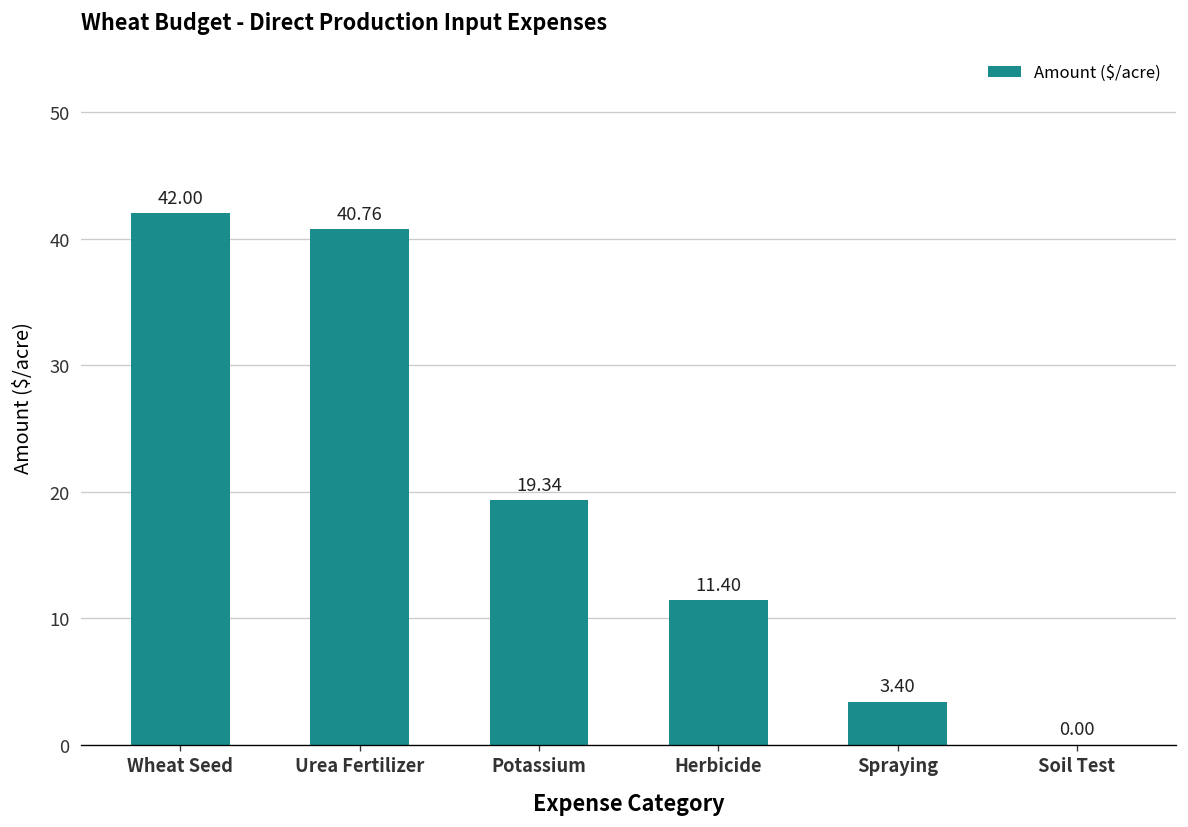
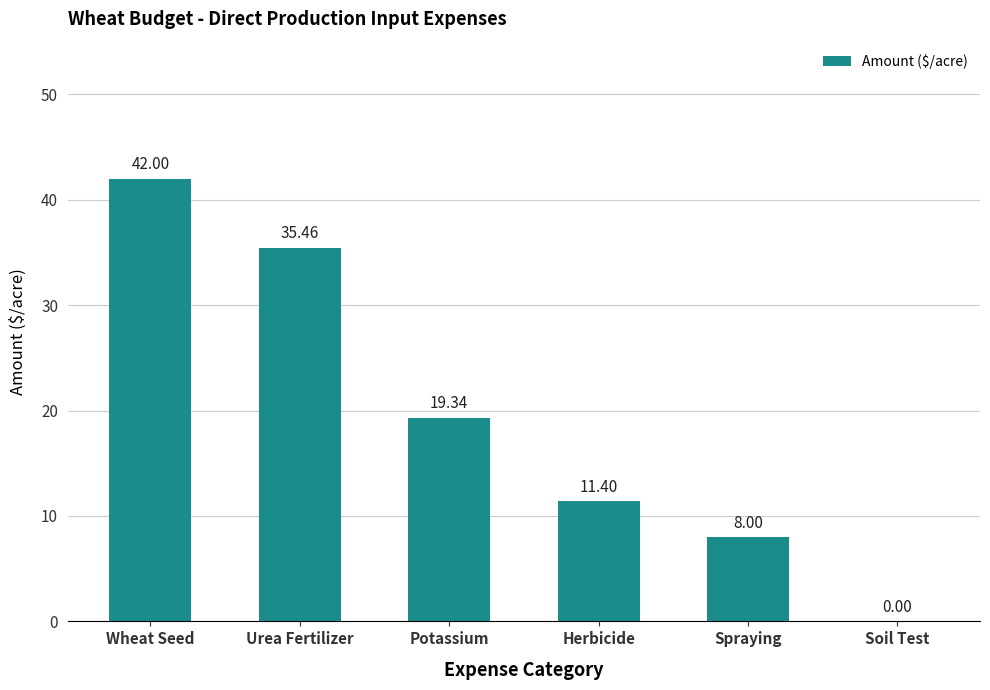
  {
    "Wheat Seed": 42.00,
-   "Urea Fertilizer": 40.76,
+   "Urea Fertilizer": 35.46,
    "Potassium": 19.34,
    "Herbicide": 11.40,
-   "Spraying": 3.40,
+   "Spraying": 8.00,
    "Soil Test": 0.00
  }
